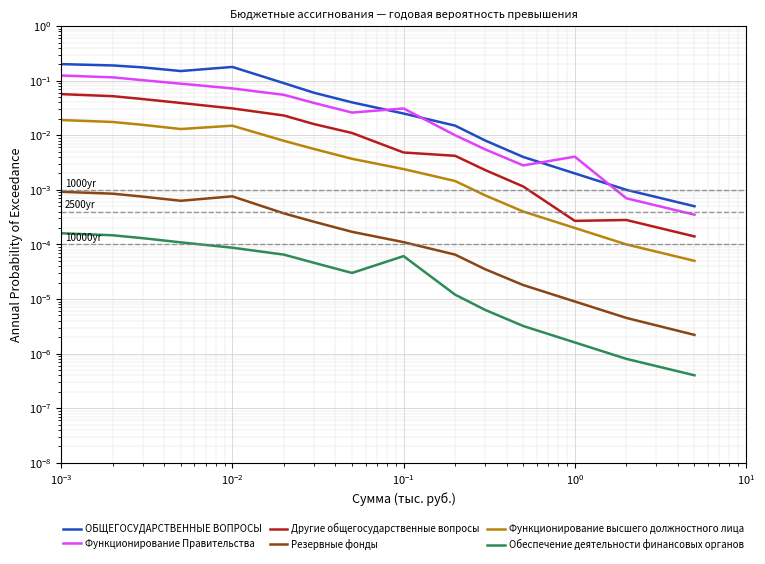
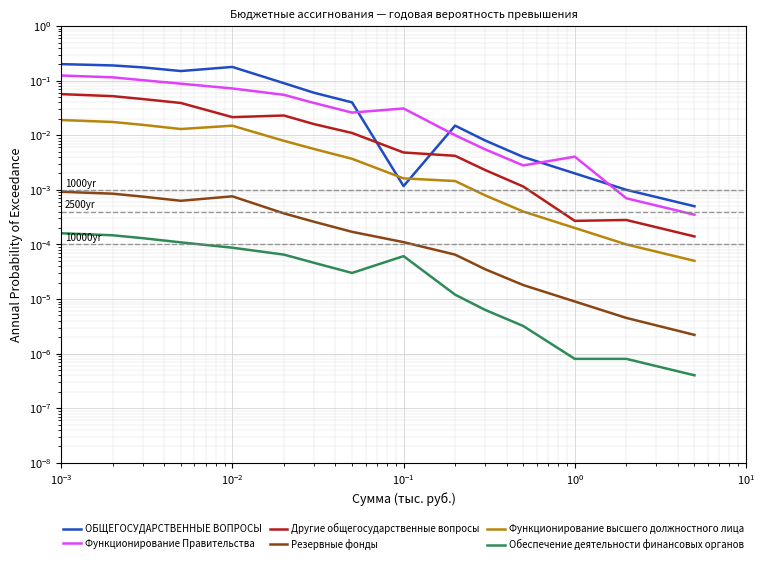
  {
    "ОБЩЕГОСУДАРСТВЕННЫЕ ВОПРОСЫ": {
      "10^-3": 0.20,
      "10^-2": 0.18,
-     "10^-1": 0.03,
+     "10^-1": 0.0012,
      "10^0": 0.0020
    },
    "Функционирование Правительства": {
      "10^-3": 0.12,
      "10^-2": 0.07,
      "10^-1": 0.03,
      "10^0": 0.004
    },
    "Другие общегосударственные вопросы": {
      "10^-3": 0.06,
-     "10^-2": 0.03,
+     "10^-2": 0.022,
      "10^-1": 0.005,
      "10^0": 0.0003
    },
    "Резервные фонды": {
      "10^-2": 0.0008,
      "10^-1": 0.00011,
      "10^0": 0.000009
    },
    "Функционирование высшего должностного лица": {
      "10^-3": 0.019,
      "10^-2": 0.015,
-     "10^-1": 0.002,
+     "10^-1": 0.0016,
      "10^0": 0.0002
    },
    "Обеспечение деятельности финансовых органов": {
      "10^-2": 0.00009,
      "10^-1": 0.00006,
-     "10^0": 0.0000016
+     "10^0": 0.0000008
    }
  }
